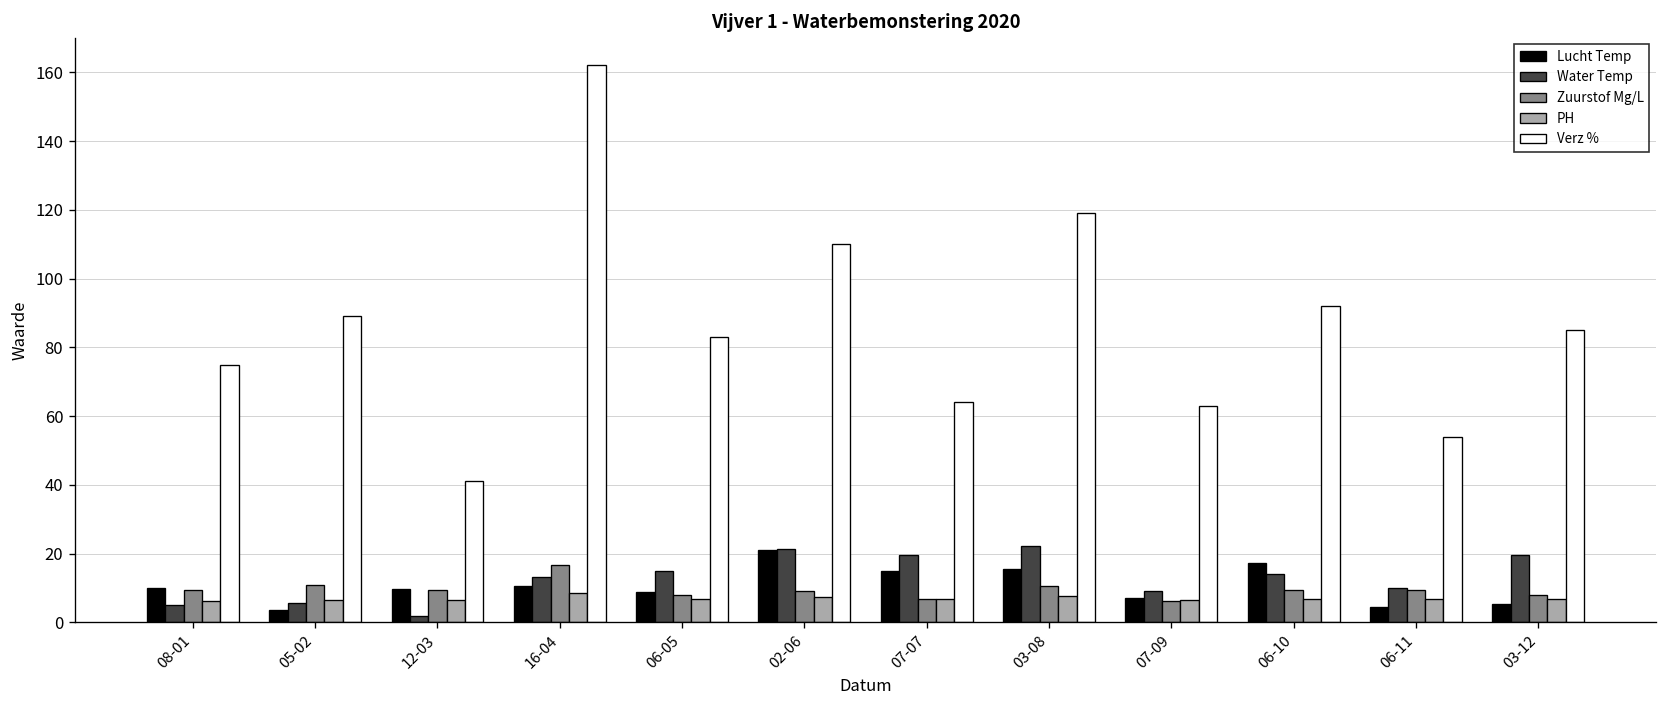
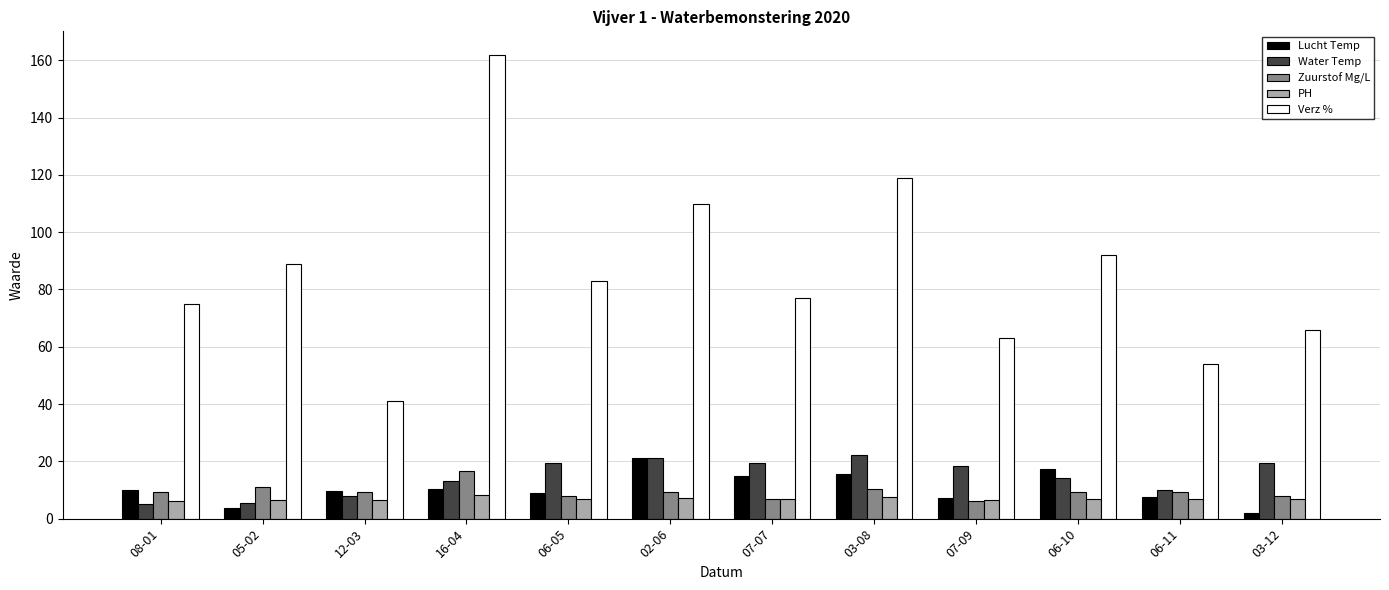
  {
    "Lucht Temp": {
      "08-01": 10,
      "05-02": 4,
      "12-03": 10,
      "16-04": 11,
      "06-05": 9,
      "02-06": 21,
      "07-07": 15,
      "03-08": 16,
      "07-09": 7,
      "06-10": 17,
-     "06-11": 5,
-     "03-12": 5
+     "06-11": 8,
+     "03-12": 2
    },
    "Water Temp": {
      "08-01": 5,
      "05-02": 6,
-     "12-03": 2,
+     "12-03": 8,
      "16-04": 13,
-     "06-05": 15,
+     "06-05": 19,
      "02-06": 21,
      "07-07": 20,
      "03-08": 22,
-     "07-09": 9,
+     "07-09": 18,
      "06-10": 14,
      "06-11": 10,
      "03-12": 20
    },
    "Verz %": {
      "08-01": 75,
      "05-02": 89,
      "12-03": 41,
      "16-04": 162,
      "06-05": 83,
      "02-06": 110,
-     "07-07": 64,
+     "07-07": 77,
      "03-08": 119,
      "07-09": 63,
      "06-10": 92,
      "06-11": 54,
-     "03-12": 85
+     "03-12": 66
    }
  }
